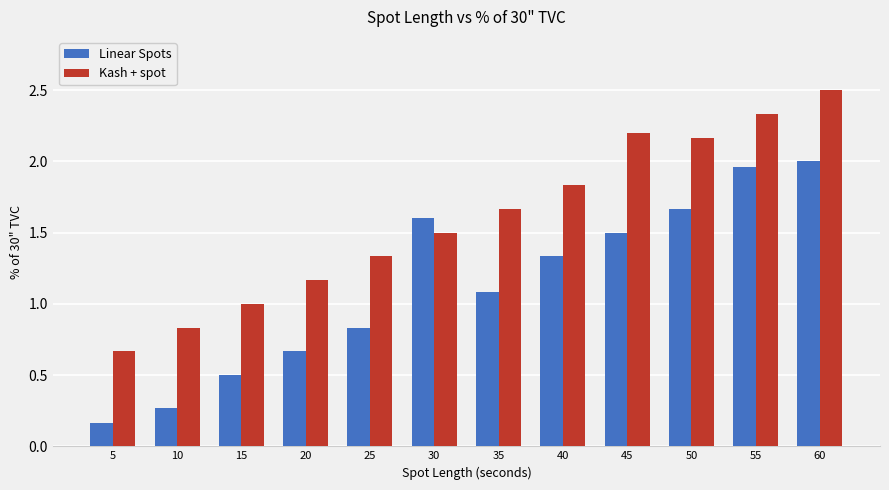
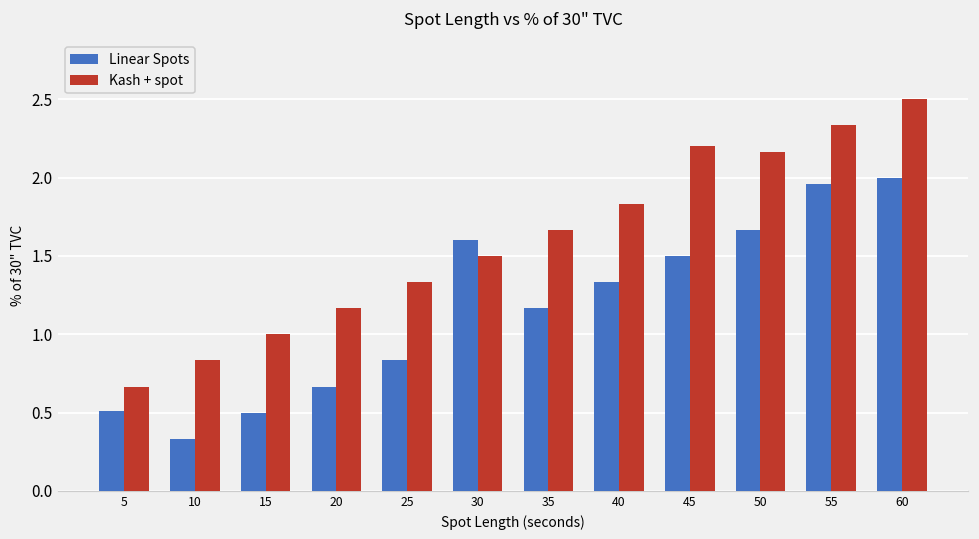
  {
    "Linear Spots": {
-     "5": 0.17,
-     "10": 0.27,
+     "5": 0.51,
+     "10": 0.33,
      "15": 0.50,
      "20": 0.67,
      "25": 0.83,
      "30": 1.60,
-     "35": 1.09,
+     "35": 1.17,
      "40": 1.33,
      "45": 1.50,
      "50": 1.67,
      "55": 1.96,
      "60": 2.00
    },
    "Kash + spot": {
      "5": 0.67,
      "10": 0.83,
      "15": 1.00,
      "20": 1.17,
      "25": 1.33,
      "30": 1.50,
      "35": 1.67,
      "40": 1.83,
      "45": 2.20,
      "50": 2.17,
      "55": 2.33,
      "60": 2.50
    }
  }
